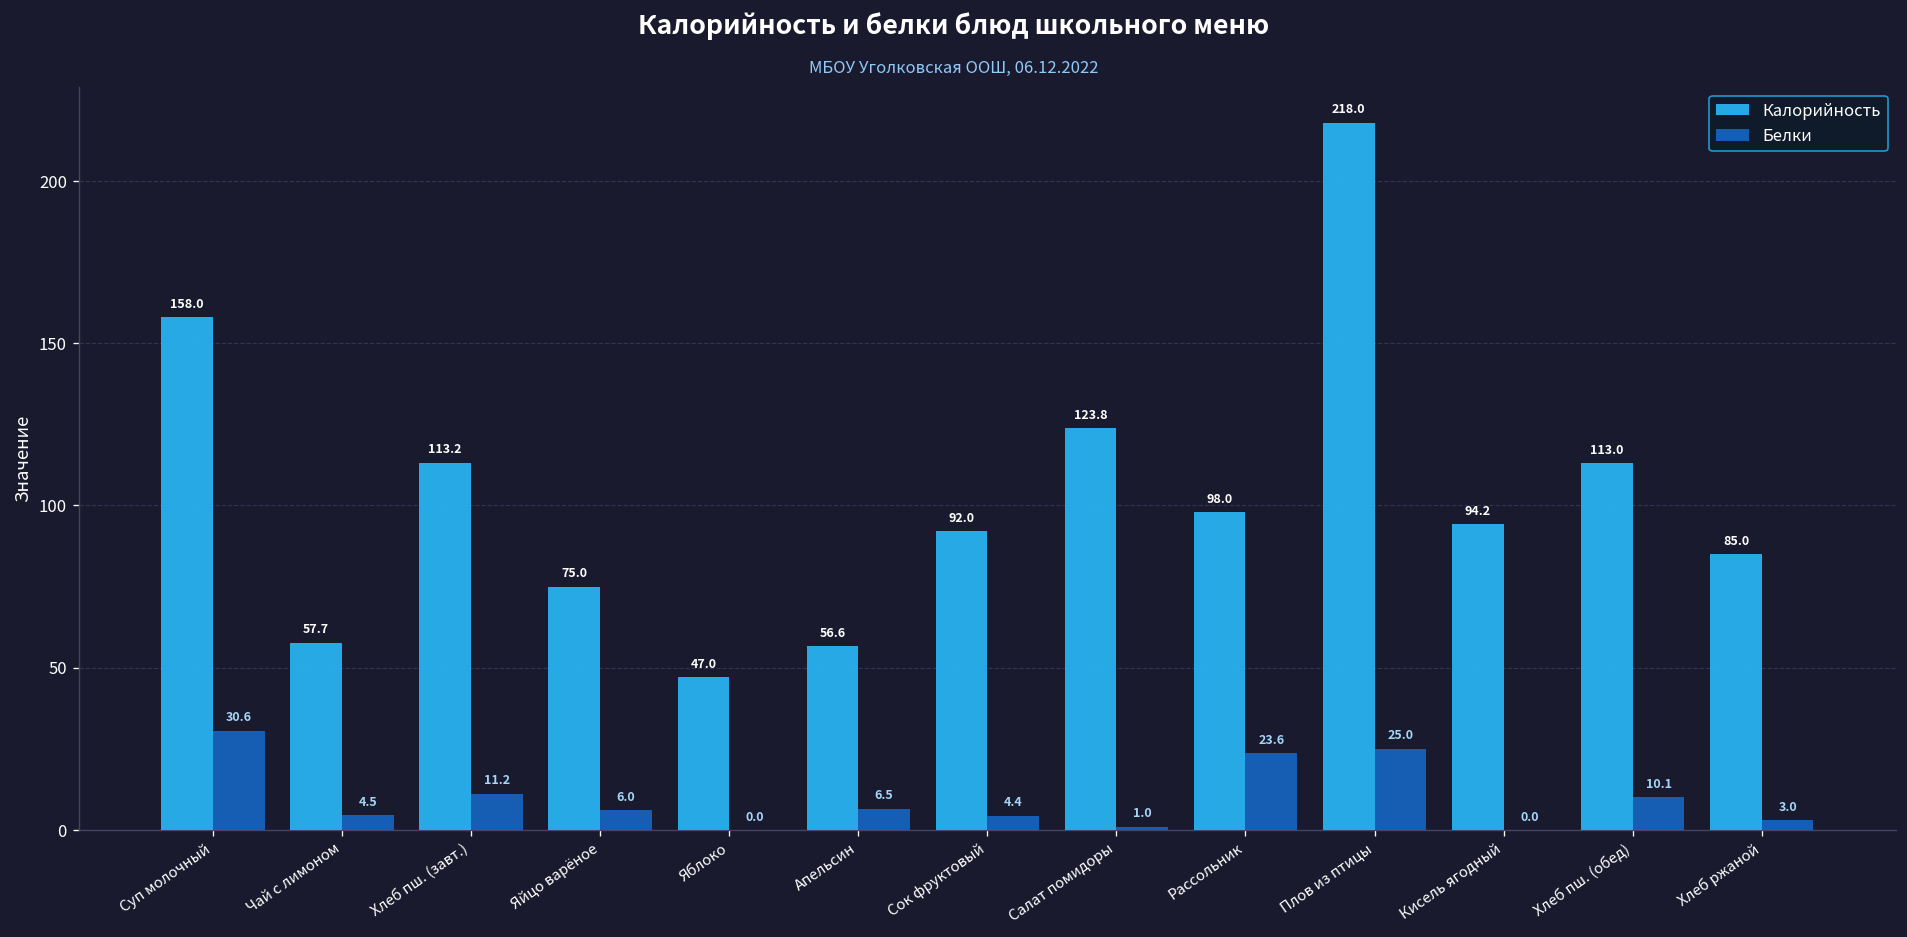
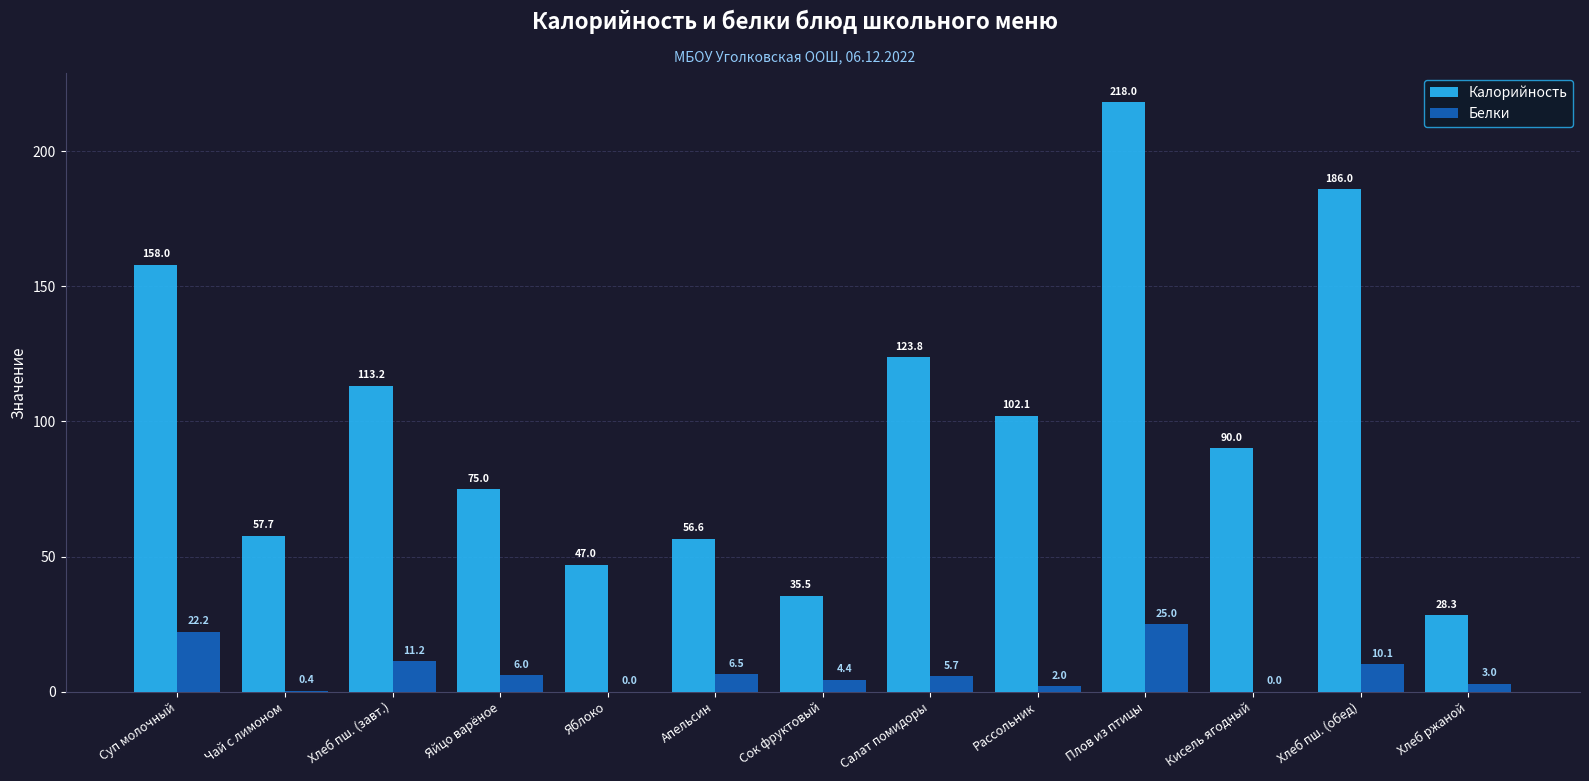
  {
    "Калорийность": {
      "Суп молочный": 158.0,
      "Чай с лимоном": 57.7,
      "Хлеб пш. (завт.)": 113.2,
      "Яйцо варёное": 75.0,
      "Яблоко": 47.0,
      "Апельсин": 56.6,
-     "Сок фруктовый": 92.0,
+     "Сок фруктовый": 35.5,
      "Салат помидоры": 123.8,
-     "Рассольник": 98.0,
+     "Рассольник": 102.1,
      "Плов из птицы": 218.0,
-     "Кисель ягодный": 94.2,
-     "Хлеб пш. (обед)": 113.0,
-     "Хлеб ржаной": 85.0
+     "Кисель ягодный": 90.0,
+     "Хлеб пш. (обед)": 186.0,
+     "Хлеб ржаной": 28.3
    },
    "Белки": {
-     "Суп молочный": 30.6,
-     "Чай с лимоном": 4.5,
+     "Суп молочный": 22.2,
+     "Чай с лимоном": 0.4,
      "Хлеб пш. (завт.)": 11.2,
      "Яйцо варёное": 6.0,
      "Яблоко": 0.0,
      "Апельсин": 6.5,
      "Сок фруктовый": 4.4,
-     "Салат помидоры": 1.0,
-     "Рассольник": 23.6,
+     "Салат помидоры": 5.7,
+     "Рассольник": 2.0,
      "Плов из птицы": 25.0,
      "Кисель ягодный": 0.0,
      "Хлеб пш. (обед)": 10.1,
      "Хлеб ржаной": 3.0
    }
  }
